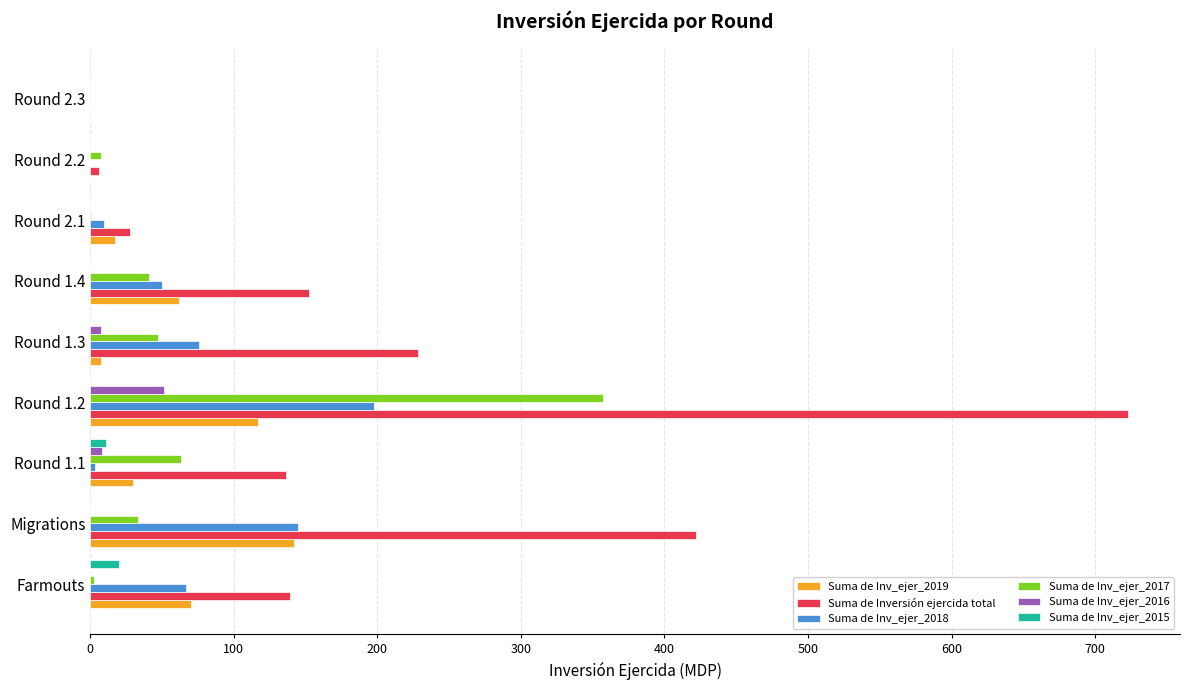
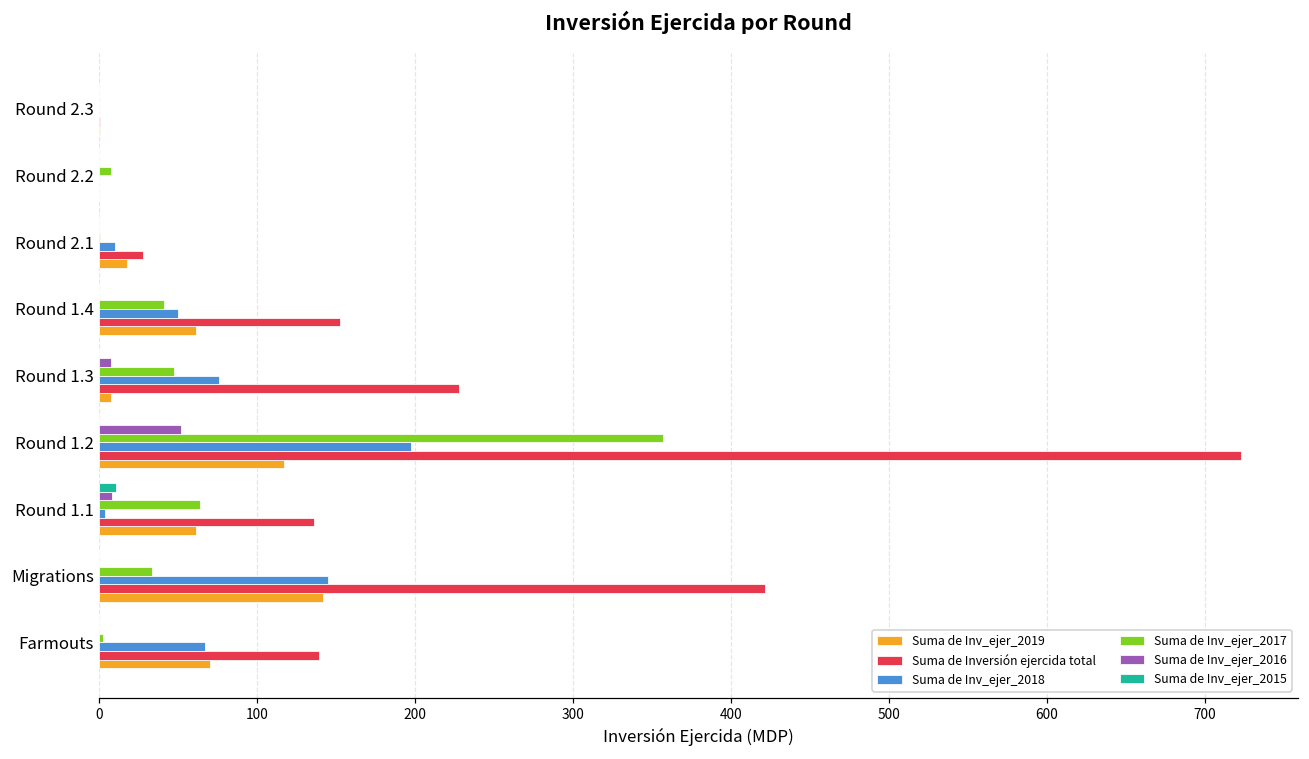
  {
    "Suma de Inv_ejer_2019": {
      "Round 2.1": 17,
      "Round 1.4": 61,
      "Round 1.3": 8,
      "Round 1.2": 117,
-     "Round 1.1": 30,
+     "Round 1.1": 61,
      "Migrations": 142,
      "Farmouts": 70
    },
    "Suma de Inversión ejercida total": {
-     "Round 2.2": 6,
+     "Round 2.2": 0,
      "Round 2.1": 28,
      "Round 1.4": 152,
      "Round 1.3": 228,
      "Round 1.2": 723,
      "Round 1.1": 136,
      "Migrations": 422,
      "Farmouts": 139
    },
    "Suma de Inv_ejer_2018": {
      "Round 2.3": 0,
      "Round 2.2": 0,
      "Round 2.1": 10,
      "Round 1.4": 50,
      "Round 1.3": 76,
      "Round 1.2": 197,
      "Round 1.1": 4,
      "Migrations": 145,
      "Farmouts": 67
    },
    "Suma de Inv_ejer_2017": {
      "Round 2.3": 0,
      "Round 2.2": 8,
      "Round 1.4": 41,
      "Round 1.3": 47,
      "Round 1.2": 357,
      "Round 1.1": 63,
      "Migrations": 33,
      "Farmouts": 3
    },
    "Suma de Inv_ejer_2016": {
      "Round 2.3": 0,
      "Round 2.2": 0,
      "Round 2.1": 0,
      "Round 1.4": 0,
      "Round 1.3": 8,
      "Round 1.2": 52,
      "Round 1.1": 8,
      "Migrations": 0,
      "Farmouts": 0
    },
    "Suma de Inv_ejer_2015": {
      "Round 2.3": 0,
      "Round 2.2": 0,
      "Round 2.1": 0,
      "Round 1.4": 0,
      "Round 1.3": 0,
      "Round 1.1": 11,
      "Migrations": 0,
-     "Farmouts": 20
+     "Farmouts": 0
    }
  }
